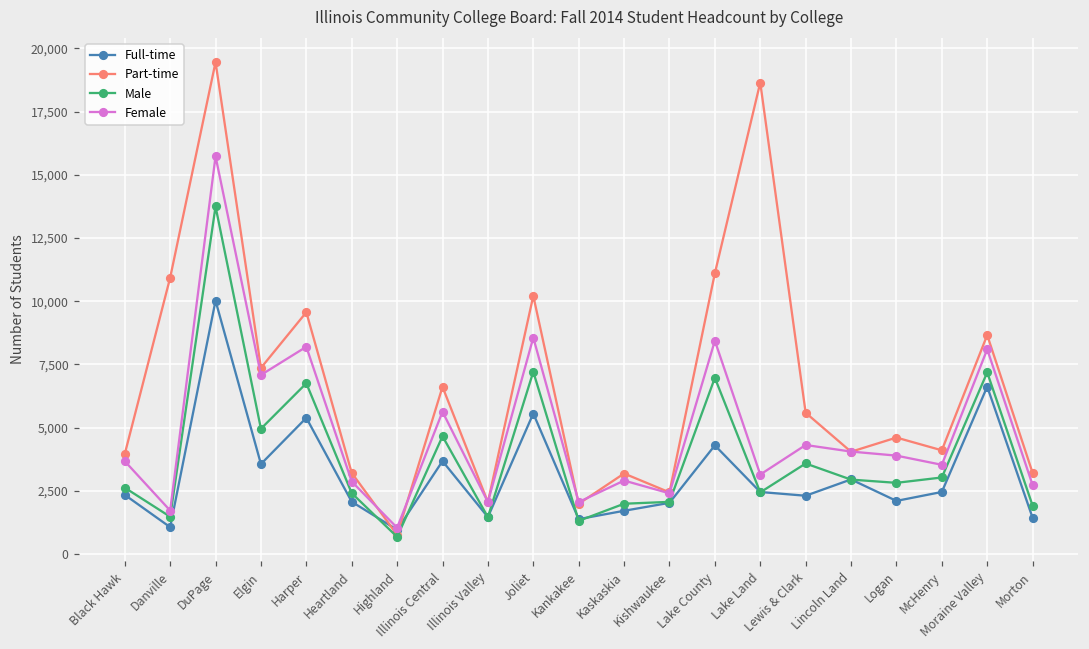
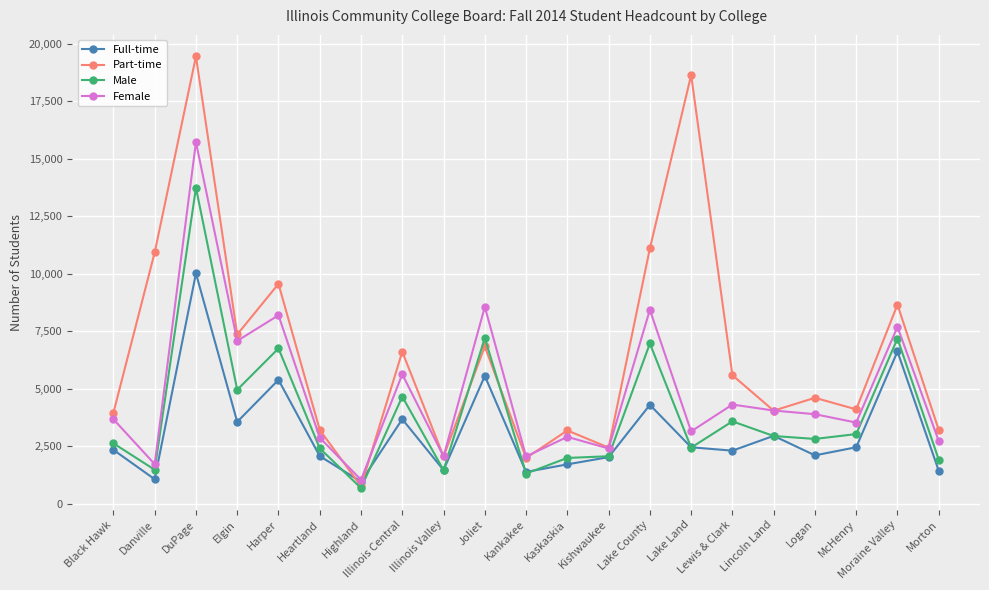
  {
    "Full-time": {
      "Black Hawk": "2,300",
      "Danville": "1,100",
      "DuPage": "10,000",
      "Elgin": "3,600",
      "Harper": "5,400",
      "Heartland": "2,100",
      "Illinois Central": "3,700",
      "Joliet": "5,600",
      "Kaskaskia": "1,700",
      "Lake County": "4,300",
      "Lewis & Clark": "2,300",
      "Logan": "2,100",
      "McHenry": "2,500",
      "Moraine Valley": "6,600",
      "Morton": "1,400"
    },
    "Part-time": {
      "Black Hawk": "4,000",
      "Danville": "10,900",
      "DuPage": "19,500",
      "Elgin": "7,400",
      "Harper": "9,600",
      "Heartland": "3,200",
      "Illinois Central": "6,600",
-     "Joliet": "10,200",
+     "Joliet": "6,800",
      "Kaskaskia": "3,200",
      "Lake County": "11,100",
      "Lake Land": "18,600",
      "Lewis & Clark": "5,600",
      "Logan": "4,600",
      "McHenry": "4,100",
      "Moraine Valley": "8,700",
      "Morton": "3,200"
    },
    "Male": {
      "Black Hawk": "2,600",
      "Danville": "1,500",
      "DuPage": "13,700",
      "Elgin": "5,000",
      "Harper": "6,800",
      "Heartland": "2,400",
      "Illinois Central": "4,700",
      "Joliet": "7,200",
      "Kaskaskia": "2,000",
      "Lake County": "7,000",
      "Lewis & Clark": "3,600",
      "Logan": "2,800",
      "McHenry": "3,000",
      "Moraine Valley": "7,200",
      "Morton": "1,900"
    },
    "Female": {
      "Black Hawk": "3,700",
      "Danville": "1,700",
      "DuPage": "15,700",
      "Elgin": "7,100",
      "Harper": "8,200",
      "Heartland": "2,900",
      "Illinois Central": "5,600",
      "Joliet": "8,600",
      "Kaskaskia": "2,900",
      "Lake County": "8,400",
      "Lake Land": "3,100",
      "Lewis & Clark": "4,300",
      "Logan": "3,900",
      "McHenry": "3,500",
-     "Moraine Valley": "8,100",
+     "Moraine Valley": "7,700",
      "Morton": "2,700"
    }
  }
